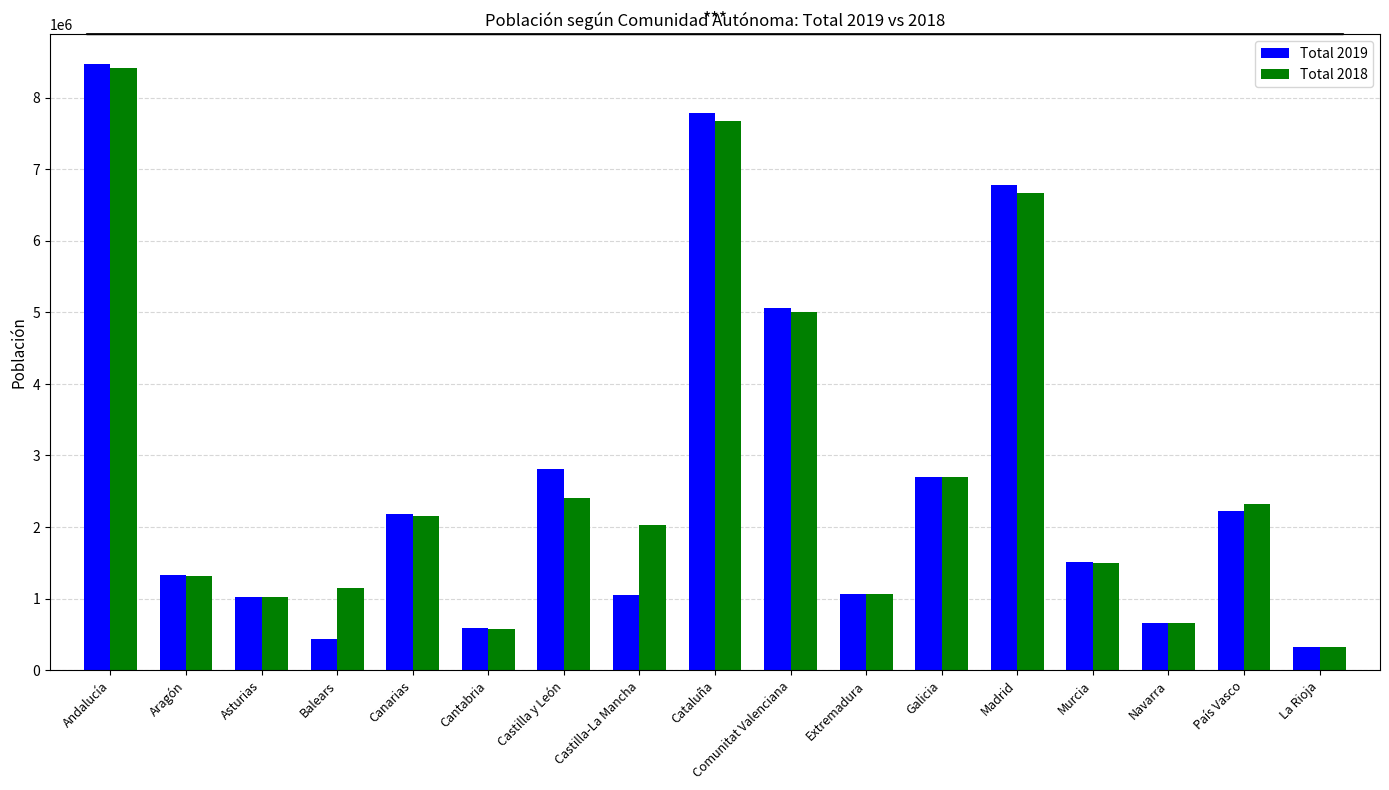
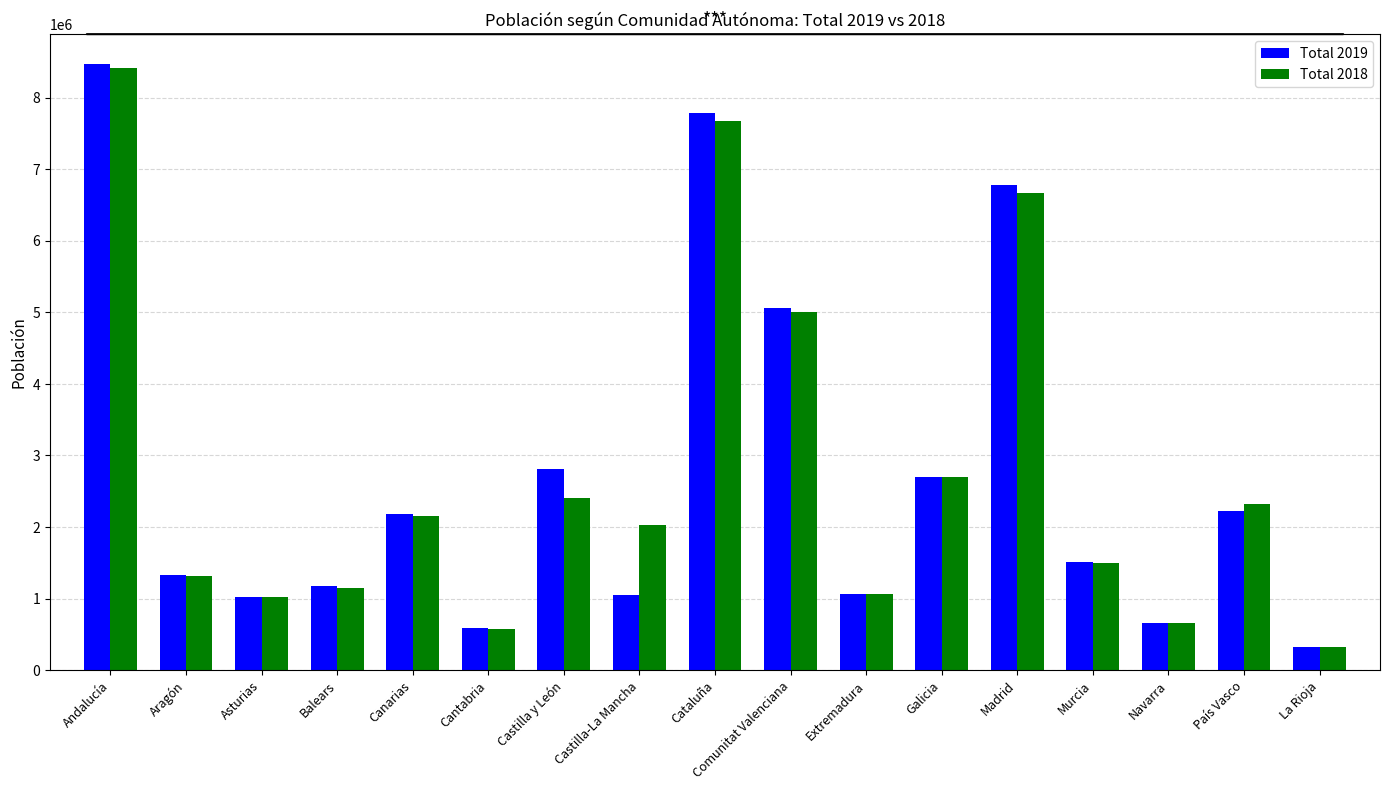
  {
    "Total 2019": {
      "Andalucía": 8500000,
      "Aragón": 1300000,
      "Asturias": 1000000,
-     "Balears": 400000,
+     "Balears": 1200000,
      "Canarias": 2200000,
      "Cantabria": 600000,
      "Castilla y León": 2800000,
      "Castilla-La Mancha": 1000000,
      "Cataluña": 7800000,
      "Comunitat Valenciana": 5100000,
      "Extremadura": 1100000,
      "Galicia": 2700000,
      "Madrid": 6800000,
      "Murcia": 1500000,
      "Navarra": 700000,
      "País Vasco": 2200000,
      "La Rioja": 300000
    },
    "Total 2018": {
      "Andalucía": 8400000,
      "Aragón": 1300000,
      "Asturias": 1000000,
      "Balears": 1100000,
      "Canarias": 2200000,
      "Cantabria": 600000,
      "Castilla y León": 2400000,
      "Castilla-La Mancha": 2000000,
      "Cataluña": 7700000,
      "Comunitat Valenciana": 5000000,
      "Extremadura": 1100000,
      "Galicia": 2700000,
      "Madrid": 6700000,
      "Murcia": 1500000,
      "Navarra": 700000,
      "País Vasco": 2300000,
      "La Rioja": 300000
    }
  }
